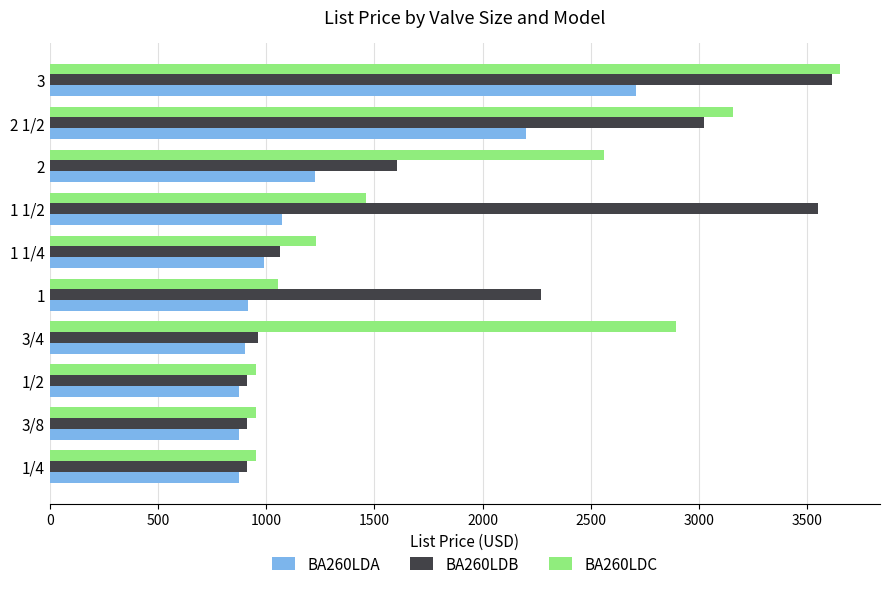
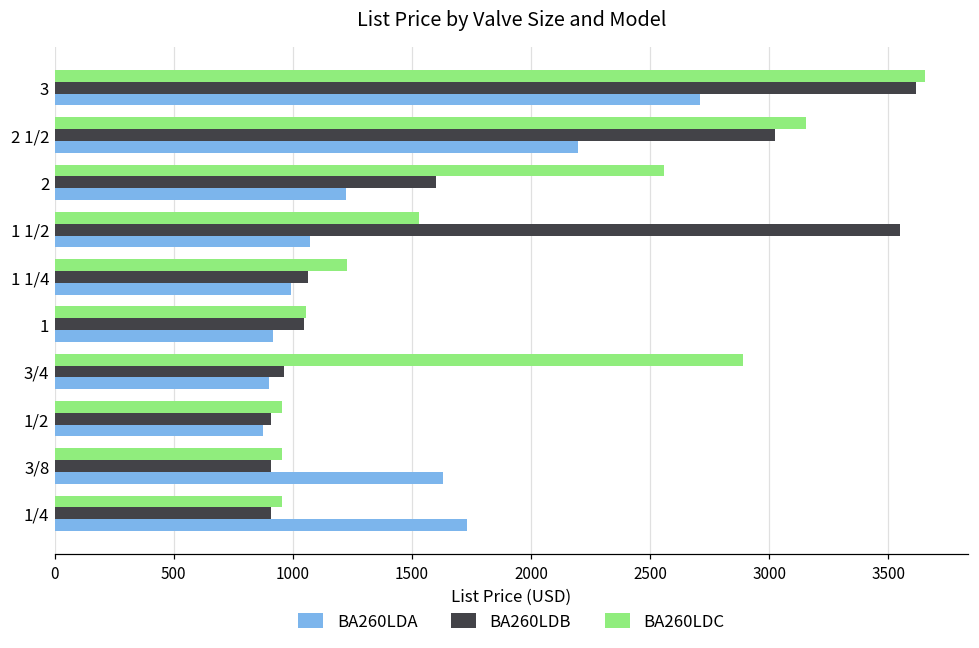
  {
    "BA260LDA": {
      "3": 2710,
      "2 1/2": 2200,
      "2": 1220,
      "1 1/2": 1070,
      "1 1/4": 990,
      "1": 920,
      "3/4": 900,
      "1/2": 880,
-     "3/8": 880,
-     "1/4": 880
+     "3/8": 1630,
+     "1/4": 1730
    },
    "BA260LDB": {
      "3": 3620,
      "2 1/2": 3020,
      "2": 1600,
      "1 1/2": 3550,
      "1 1/4": 1060,
-     "1": 2270,
+     "1": 1040,
      "3/4": 960,
      "1/2": 910,
      "3/8": 910,
      "1/4": 910
    },
    "BA260LDC": {
      "3": 3650,
      "2 1/2": 3150,
      "2": 2560,
-     "1 1/2": 1460,
+     "1 1/2": 1530,
      "1 1/4": 1230,
      "1": 1050,
      "3/4": 2890,
      "1/2": 950,
      "3/8": 950,
      "1/4": 950
    }
  }
